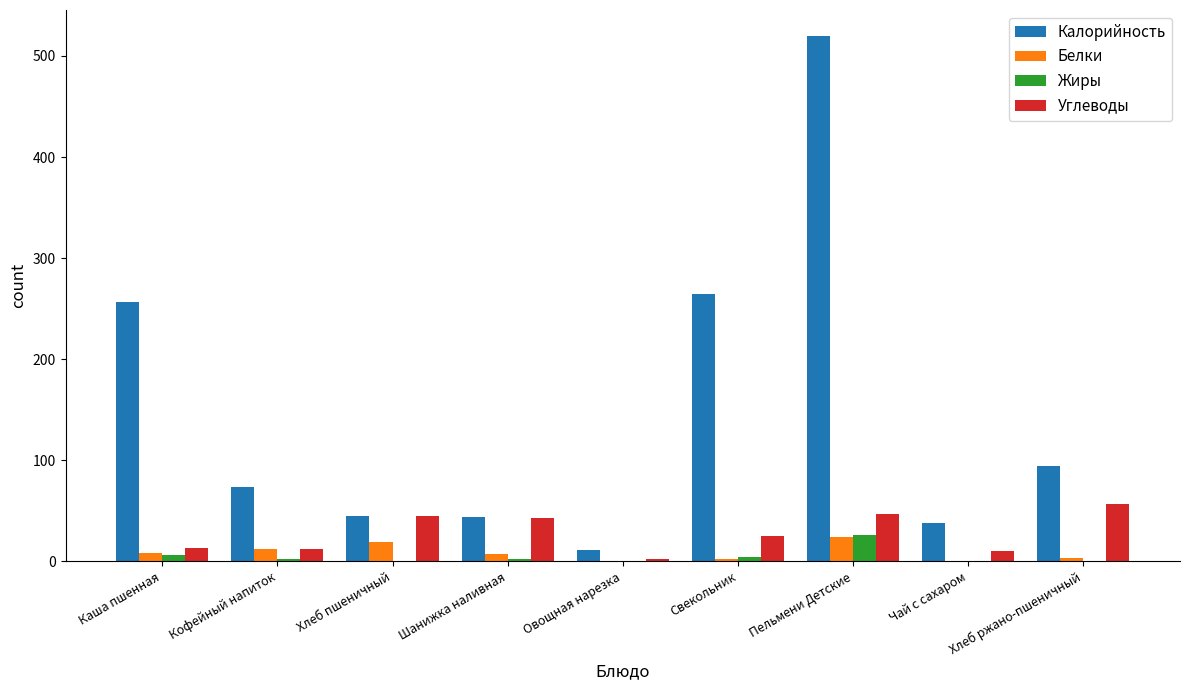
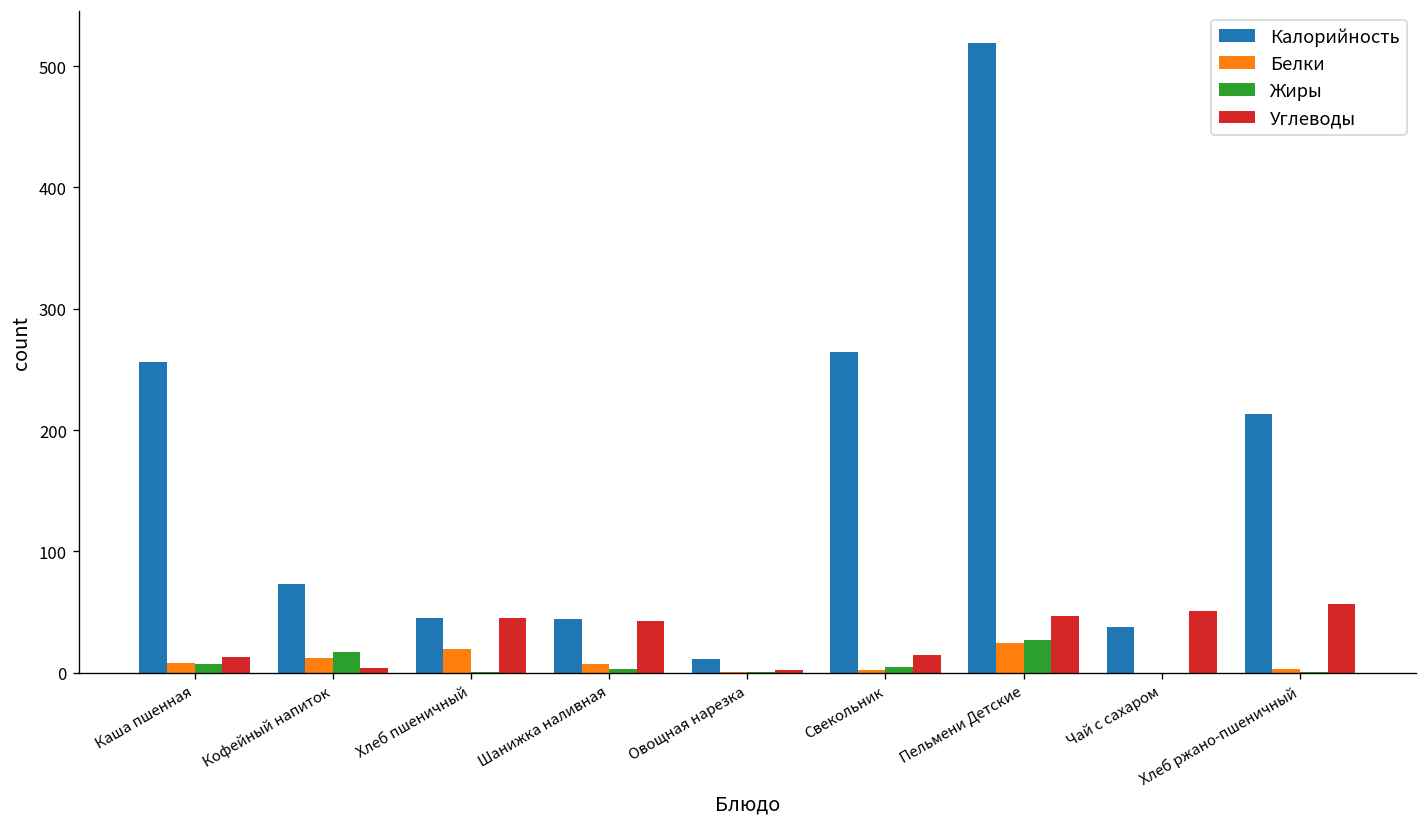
  {
    "Калорийность": {
      "Каша пшенная": 256,
      "Кофейный напиток": 73,
      "Хлеб пшеничный": 45,
      "Шанижка наливная": 44,
      "Овощная нарезка": 11,
      "Свекольник": 264,
      "Пельмени Детские": 520,
      "Чай с сахаром": 37,
-     "Хлеб ржано-пшеничный": 95
+     "Хлеб ржано-пшеничный": 213
    },
    "Белки": {
      "Каша пшенная": 8,
      "Кофейный напиток": 12,
      "Хлеб пшеничный": 19,
      "Шанижка наливная": 7,
      "Пельмени Детские": 24,
      "Хлеб ржано-пшеничный": 3
    },
    "Жиры": {
      "Каша пшенная": 7,
-     "Кофейный напиток": 2,
+     "Кофейный напиток": 17,
      "Шанижка наливная": 3,
      "Свекольник": 5,
      "Пельмени Детские": 26
    },
    "Углеводы": {
      "Каша пшенная": 13,
-     "Кофейный напиток": 12,
+     "Кофейный напиток": 4,
      "Хлеб пшеничный": 45,
      "Шанижка наливная": 43,
-     "Свекольник": 25,
+     "Свекольник": 15,
      "Пельмени Детские": 47,
-     "Чай с сахаром": 10,
+     "Чай с сахаром": 50,
      "Хлеб ржано-пшеничный": 56
    }
  }
